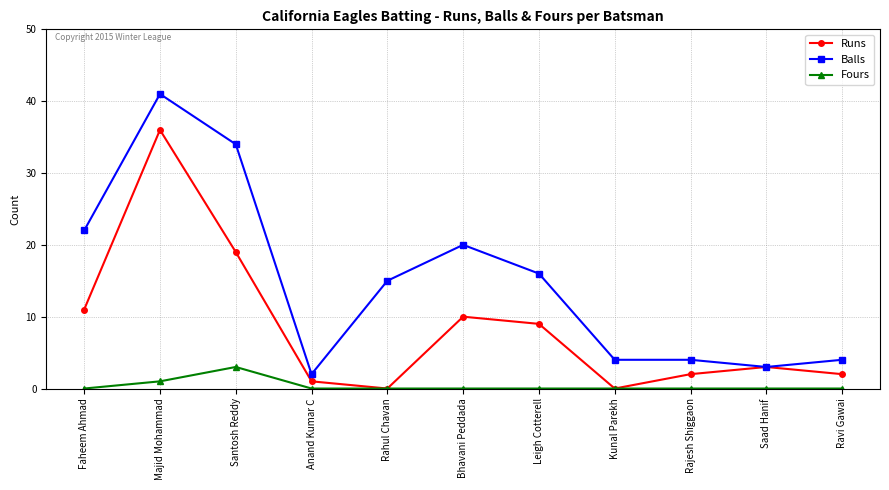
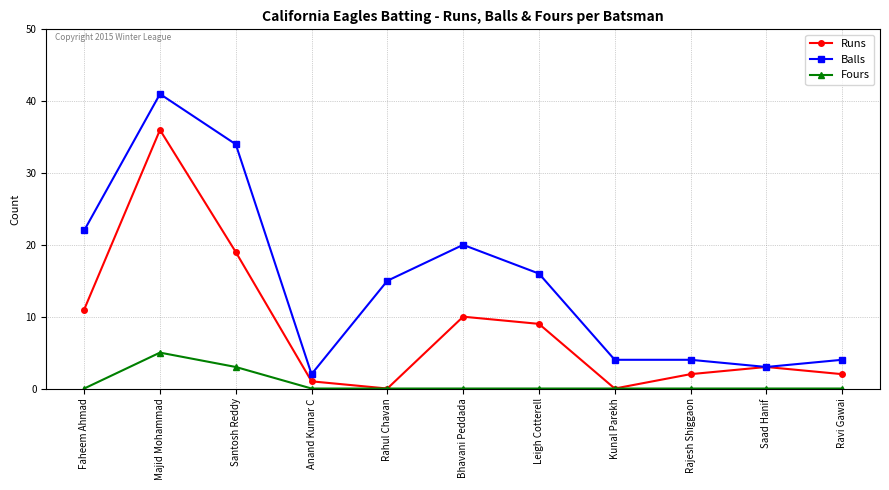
  {
    "Runs": {
      "Faheem Ahmad": 11,
      "Majid Mohammad": 36,
      "Santosh Reddy": 19,
      "Anand Kumar C": 1,
      "Bhavani Peddada": 10,
      "Leigh Cotterell": 9,
      "Rajesh Shiggaon": 2,
      "Ravi Gawai": 2
    },
    "Balls": {
      "Faheem Ahmad": 22,
      "Majid Mohammad": 41,
      "Santosh Reddy": 34,
      "Anand Kumar C": 2,
      "Rahul Chavan": 15,
      "Bhavani Peddada": 20,
      "Leigh Cotterell": 16,
      "Kunal Parekh": 4,
      "Rajesh Shiggaon": 4,
      "Ravi Gawai": 4
    },
    "Fours": {
      "Faheem Ahmad": 0,
-     "Majid Mohammad": 1,
+     "Majid Mohammad": 5,
      "Santosh Reddy": 3,
      "Anand Kumar C": 0,
      "Bhavani Peddada": 0,
      "Leigh Cotterell": 0,
      "Rajesh Shiggaon": 0,
      "Saad Hanif": 0,
      "Ravi Gawai": 0
    }
  }
